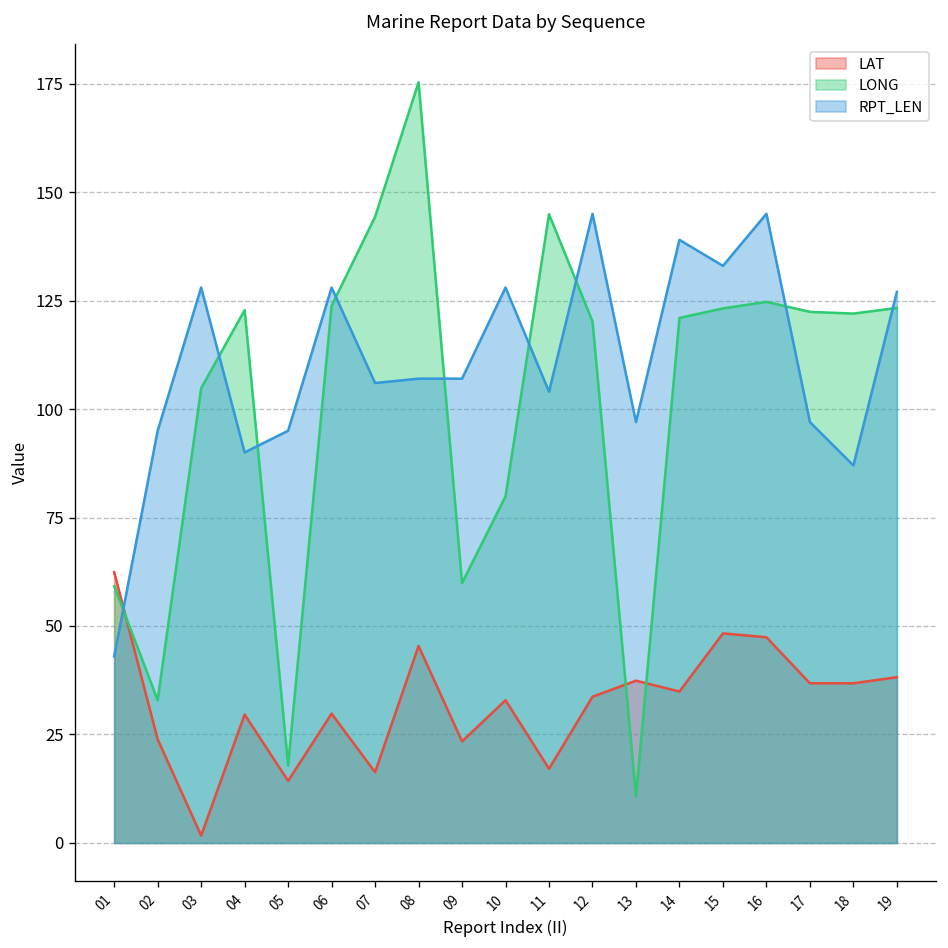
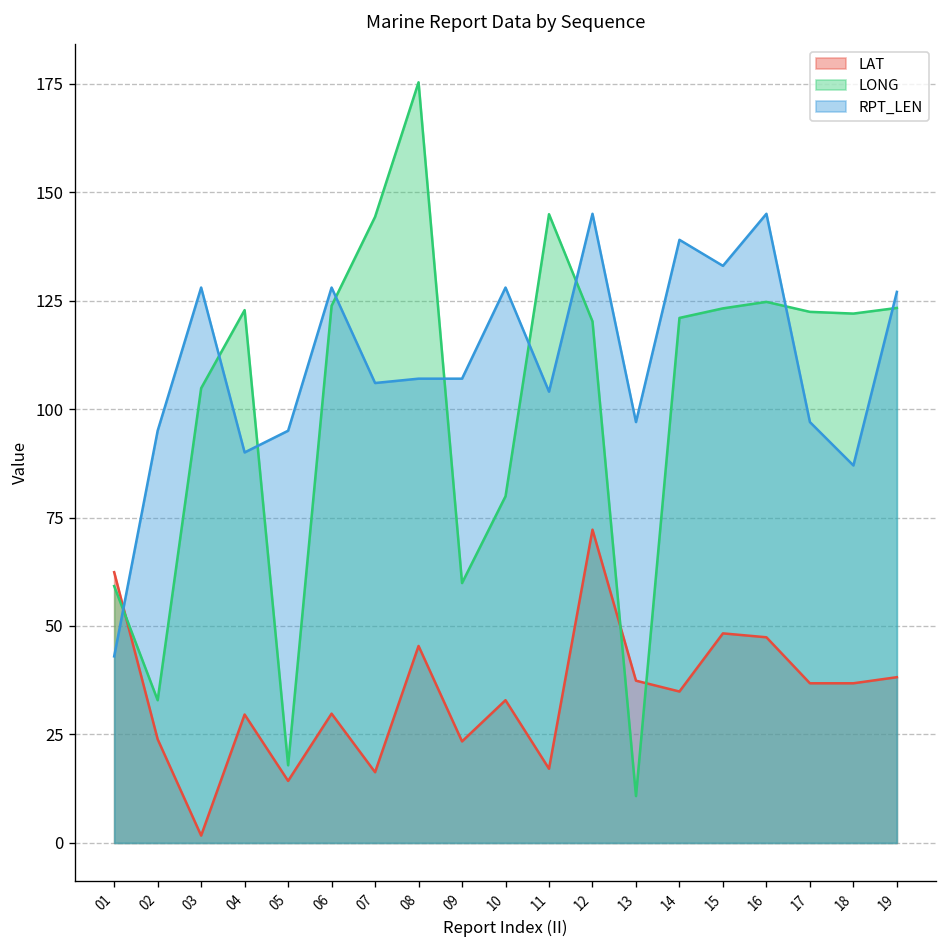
  {
    "LAT": {
      "01": 62,
      "02": 24,
      "03": 2,
      "04": 30,
      "05": 14,
      "06": 30,
      "07": 16,
      "08": 45,
      "09": 23,
      "10": 33,
      "11": 17,
-     "12": 34,
+     "12": 72,
      "13": 37,
      "14": 35,
      "15": 48,
      "16": 47,
      "17": 37,
      "18": 37,
      "19": 38
    },
    "LONG": {
      "01": 59,
      "02": 33,
      "03": 105,
      "04": 123,
      "05": 18,
      "06": 124,
      "07": 144,
      "08": 175,
      "09": 60,
      "10": 80,
      "11": 145,
      "12": 120,
      "13": 11,
      "14": 121,
      "15": 123,
      "16": 125,
      "17": 122,
      "18": 122,
      "19": 123
    },
    "RPT_LEN": {
      "01": 43,
      "02": 95,
      "03": 128,
      "04": 90,
      "05": 95,
      "06": 128,
      "07": 106,
      "08": 107,
      "09": 107,
      "10": 128,
      "11": 104,
      "12": 145,
      "13": 97,
      "14": 139,
      "15": 133,
      "16": 145,
      "17": 97,
      "18": 87,
      "19": 127
    }
  }
